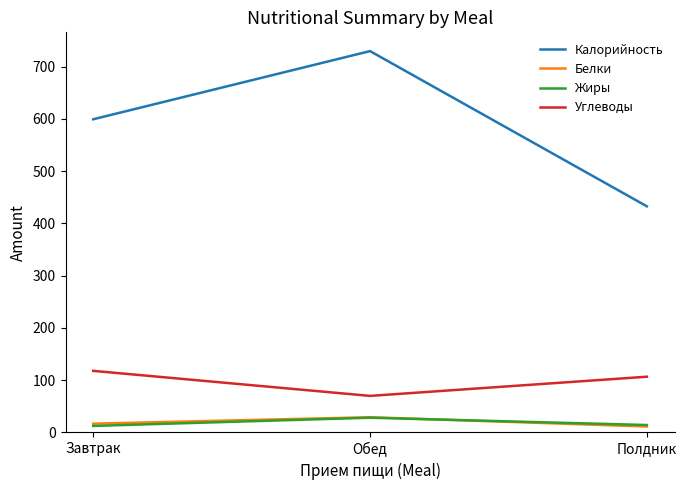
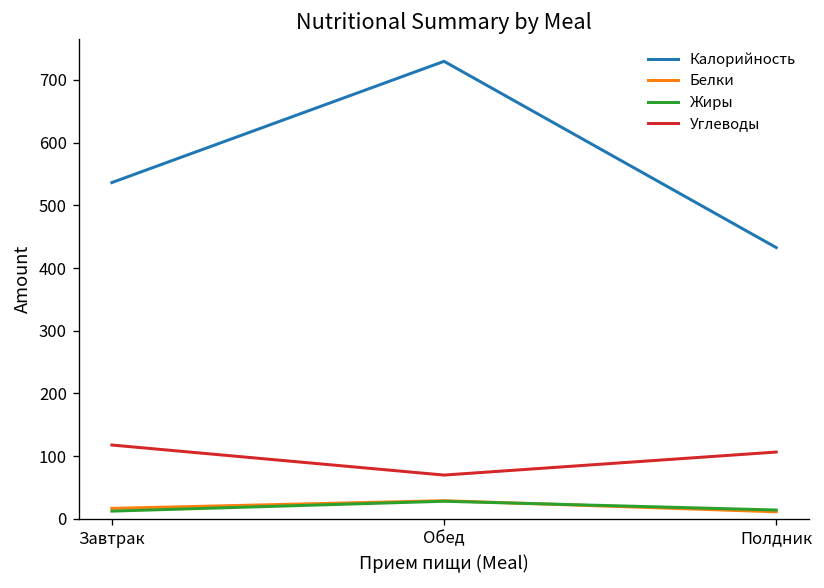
  {
    "Калорийность": {
-     "Завтрак": 600,
+     "Завтрак": 540,
      "Обед": 730,
      "Полдник": 430
    },
    "Углеводы": {
      "Завтрак": 120,
      "Обед": 70,
      "Полдник": 110
    }
  }
